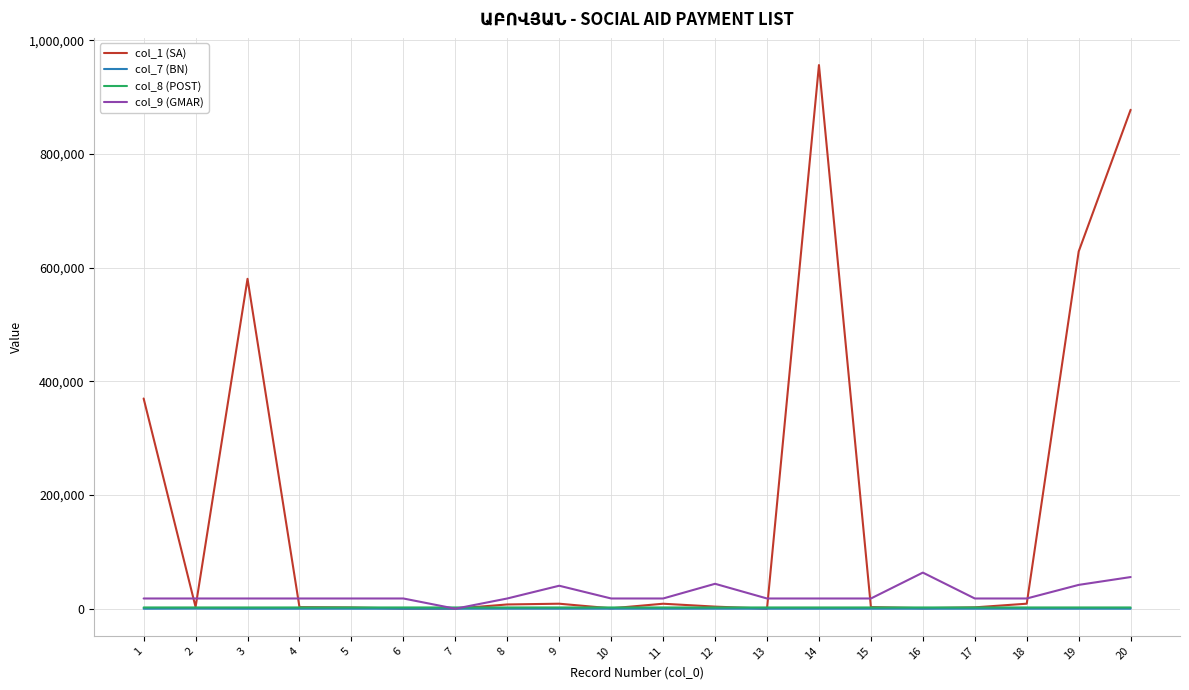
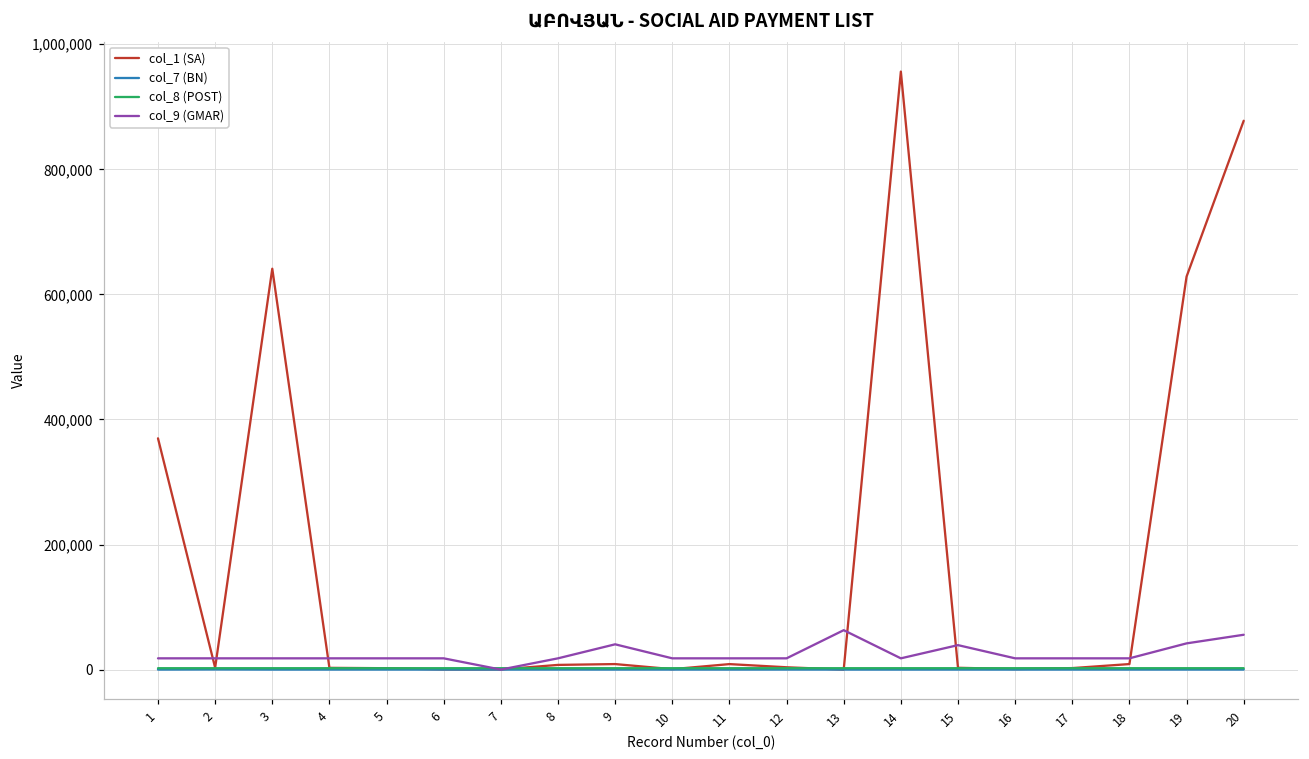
  {
    "col_1 (SA)": {
      "1": "370,000",
-     "3": "580,000",
+     "3": "640,000",
      "8": "10,000",
      "9": "10,000",
      "11": "10,000",
      "14": "960,000",
      "18": "10,000",
      "19": "630,000",
      "20": "880,000"
    },
    "col_9 (GMAR)": {
      "1": "20,000",
      "2": "20,000",
      "3": "20,000",
      "4": "20,000",
      "5": "20,000",
      "6": "20,000",
      "8": "20,000",
      "9": "40,000",
      "10": "20,000",
      "11": "20,000",
-     "12": "40,000",
-     "13": "20,000",
+     "12": "20,000",
+     "13": "60,000",
      "14": "20,000",
-     "15": "20,000",
-     "16": "60,000",
+     "15": "40,000",
+     "16": "20,000",
      "17": "20,000",
      "18": "20,000",
      "19": "40,000",
      "20": "60,000"
    }
  }
